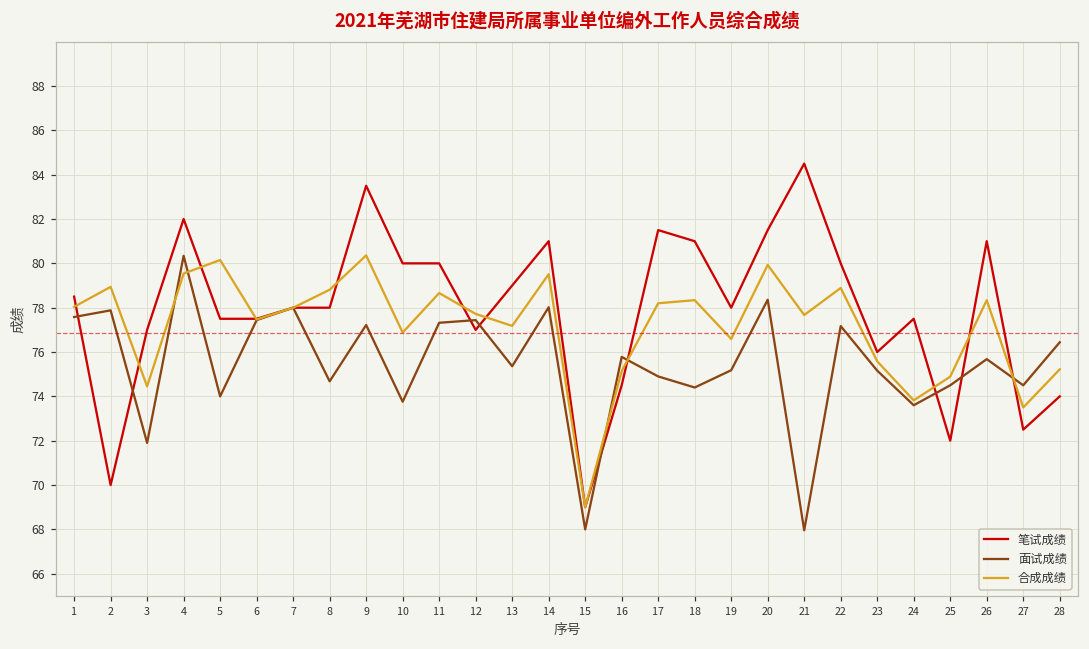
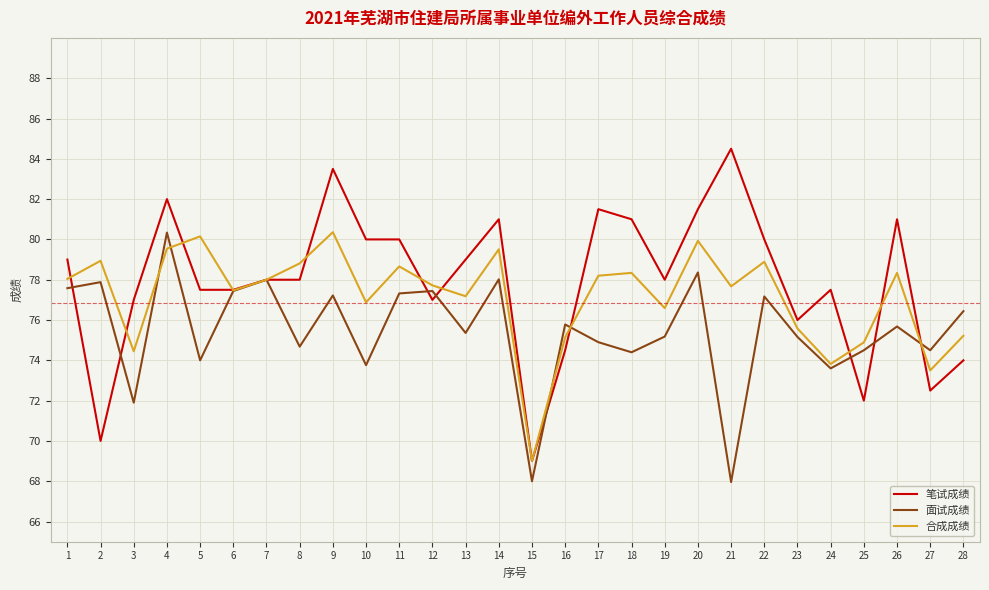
  {
    "笔试成绩": {
-     "1": 78.5,
+     "1": 79.0,
      "2": 70.0,
      "3": 77.0,
      "4": 82.0,
      "5": 77.5,
      "8": 78.0,
      "9": 83.5,
      "10": 80.0,
      "11": 80.0,
      "12": 77.0,
      "13": 79.0,
      "14": 81.0,
      "16": 74.5,
      "17": 81.5,
      "18": 81.0,
      "19": 78.0,
      "20": 81.5,
      "21": 84.5,
      "22": 80.0,
      "23": 76.0,
      "24": 77.5,
      "25": 72.0,
      "26": 81.0,
      "27": 72.5,
      "28": 74.0
    },
    "面试成绩": {
      "1": 77.6,
      "2": 77.9,
      "3": 71.9,
      "4": 80.3,
      "5": 74.0,
      "8": 74.7,
      "9": 77.2,
      "10": 73.8,
      "11": 77.3,
      "12": 77.4,
      "13": 75.4,
      "14": 78.0,
      "15": 68.0,
      "16": 75.8,
      "17": 74.9,
      "18": 74.4,
      "19": 75.2,
      "20": 78.4,
      "21": 68.0,
      "22": 77.2,
      "23": 75.2,
      "24": 73.6,
      "25": 74.5,
      "26": 75.7,
      "27": 74.5,
      "28": 76.4
    },
    "合成成绩": {
      "1": 78.0,
      "2": 78.9,
      "3": 74.5,
      "4": 79.5,
      "5": 80.2,
      "8": 78.8,
      "9": 80.4,
      "10": 76.9,
      "11": 78.7,
      "12": 77.7,
      "13": 77.2,
      "14": 79.5,
      "16": 75.1,
      "17": 78.2,
      "18": 78.3,
      "19": 76.6,
      "20": 79.9,
      "21": 77.7,
      "22": 78.9,
      "23": 75.6,
      "24": 73.8,
      "25": 74.9,
      "26": 78.3,
      "27": 73.5,
      "28": 75.2
    }
  }
